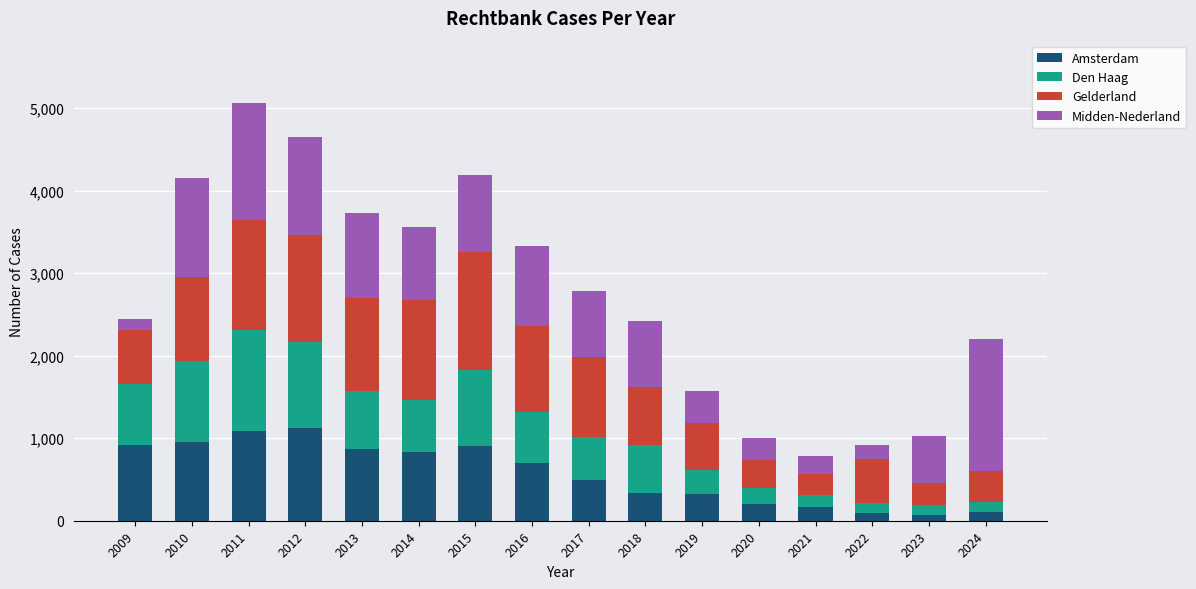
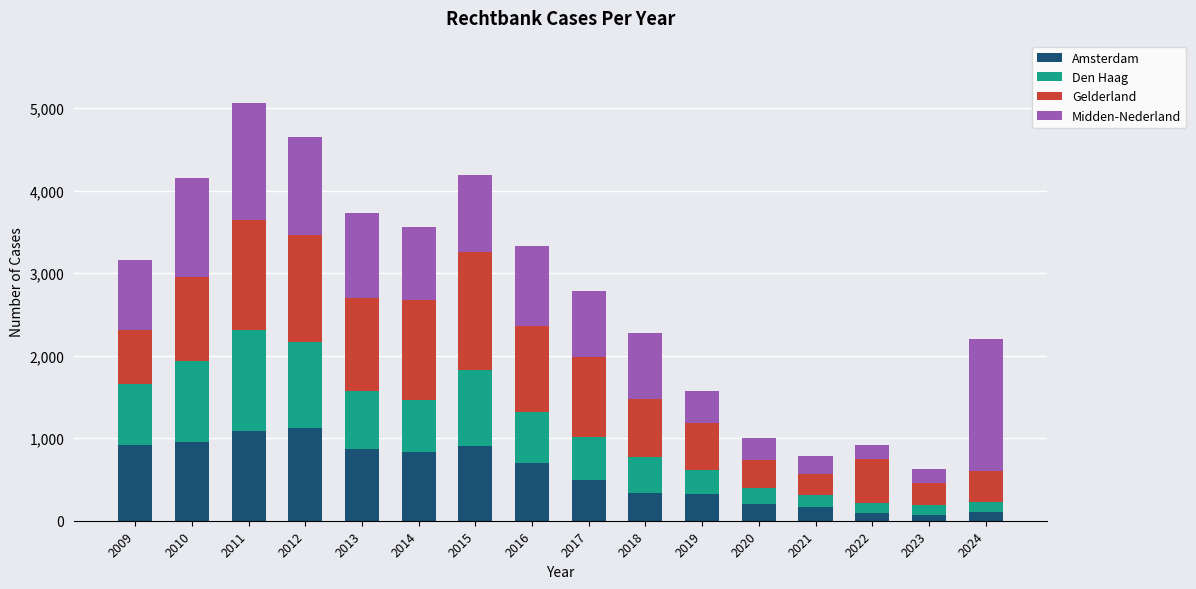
  {
    "Amsterdam": {
      "2009": "900",
      "2010": "1,000",
      "2011": "1,100",
      "2012": "1,100",
      "2013": "900",
      "2014": "800",
      "2015": "900",
      "2016": "700",
      "2017": "500",
      "2018": "300",
      "2019": "300",
      "2020": "200",
      "2021": "200",
      "2022": "100",
      "2023": "100",
      "2024": "100"
    },
    "Den Haag": {
      "2009": "700",
      "2010": "1,000",
      "2011": "1,200",
      "2012": "1,000",
      "2013": "700",
      "2014": "600",
      "2015": "900",
      "2016": "600",
      "2017": "500",
-     "2018": "600",
+     "2018": "400",
      "2019": "300",
      "2020": "200",
      "2021": "100",
      "2022": "100",
      "2023": "100",
      "2024": "100"
    },
    "Gelderland": {
      "2009": "700",
      "2010": "1,000",
      "2011": "1,300",
      "2012": "1,300",
      "2013": "1,100",
      "2014": "1,200",
      "2015": "1,400",
      "2016": "1,000",
      "2017": "1,000",
      "2018": "700",
      "2019": "600",
      "2020": "300",
      "2021": "300",
      "2022": "500",
      "2023": "300",
      "2024": "400"
    },
    "Midden-Nederland": {
-     "2009": "100",
+     "2009": "800",
      "2010": "1,200",
      "2011": "1,400",
      "2012": "1,200",
      "2013": "1,000",
      "2014": "900",
      "2015": "900",
      "2016": "1,000",
      "2017": "800",
      "2018": "800",
      "2019": "400",
      "2020": "300",
      "2021": "200",
      "2022": "200",
-     "2023": "600",
+     "2023": "200",
      "2024": "1,600"
    }
  }
